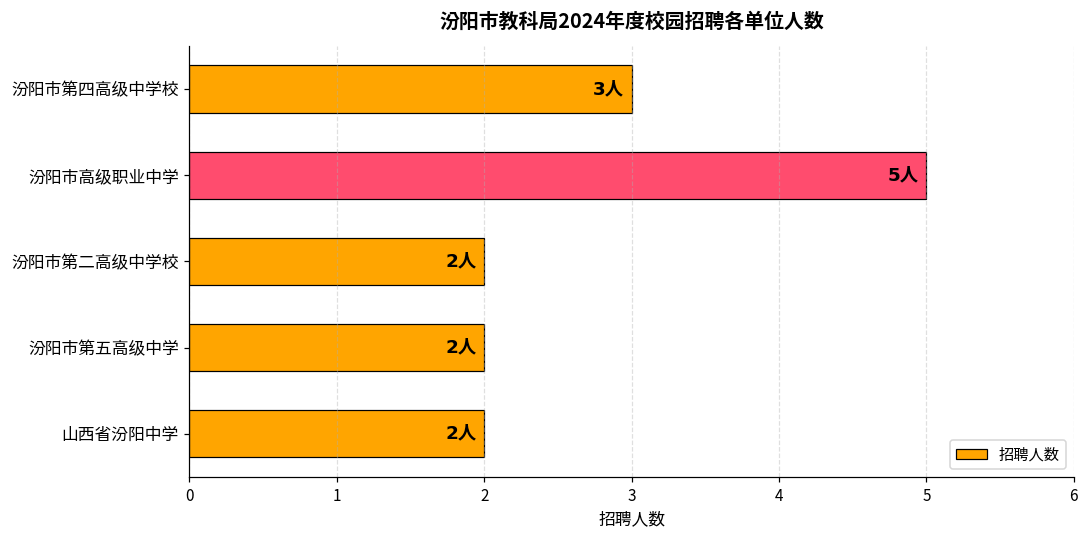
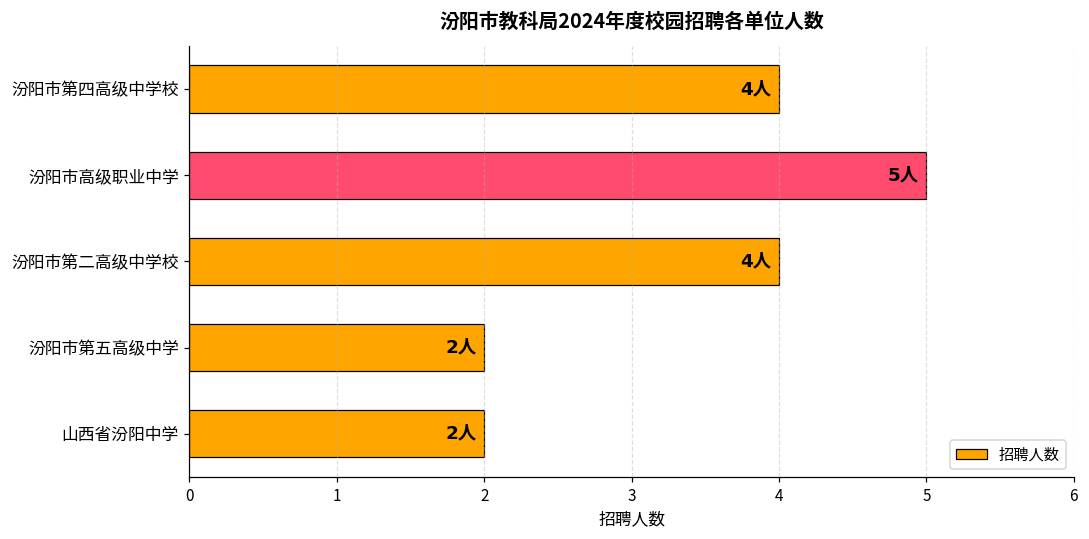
  {
-   "汾阳市第四高级中学校": "3人",
+   "汾阳市第四高级中学校": "4人",
    "汾阳市高级职业中学": "5人",
-   "汾阳市第二高级中学校": "2人",
+   "汾阳市第二高级中学校": "4人",
    "汾阳市第五高级中学": "2人",
    "山西省汾阳中学": "2人"
  }
